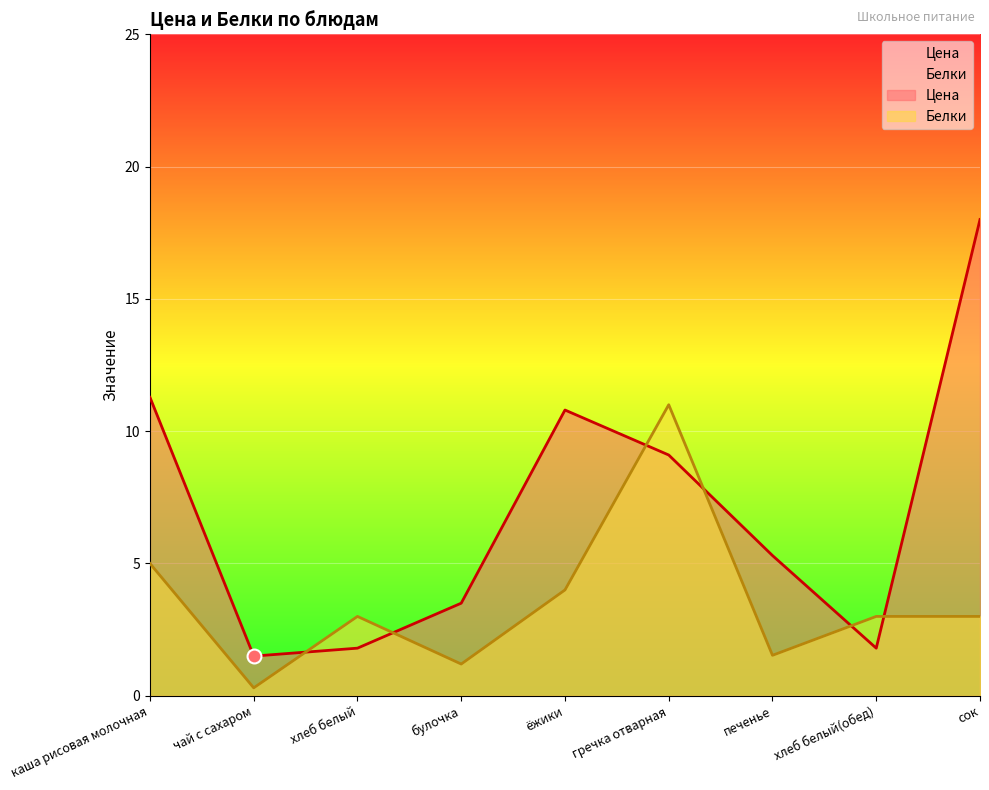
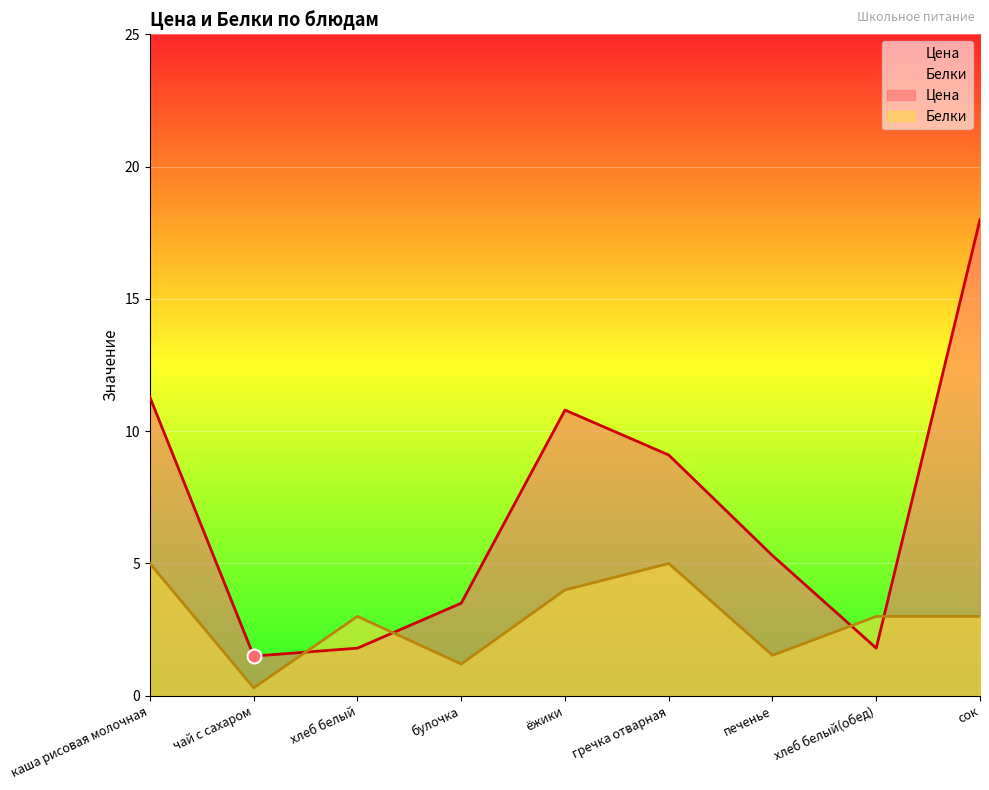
  {
    "Белки": {
      "каша рисовая молочная": 5,
      "чай с сахаром": 0.3,
      "хлеб белый": 3,
      "булочка": 1.2,
      "ёжики": 4,
-     "гречка отварная": 11,
+     "гречка отварная": 5,
      "печенье": 1.5,
      "хлеб белый(обед)": 3,
      "сок": 3
    }
  }
